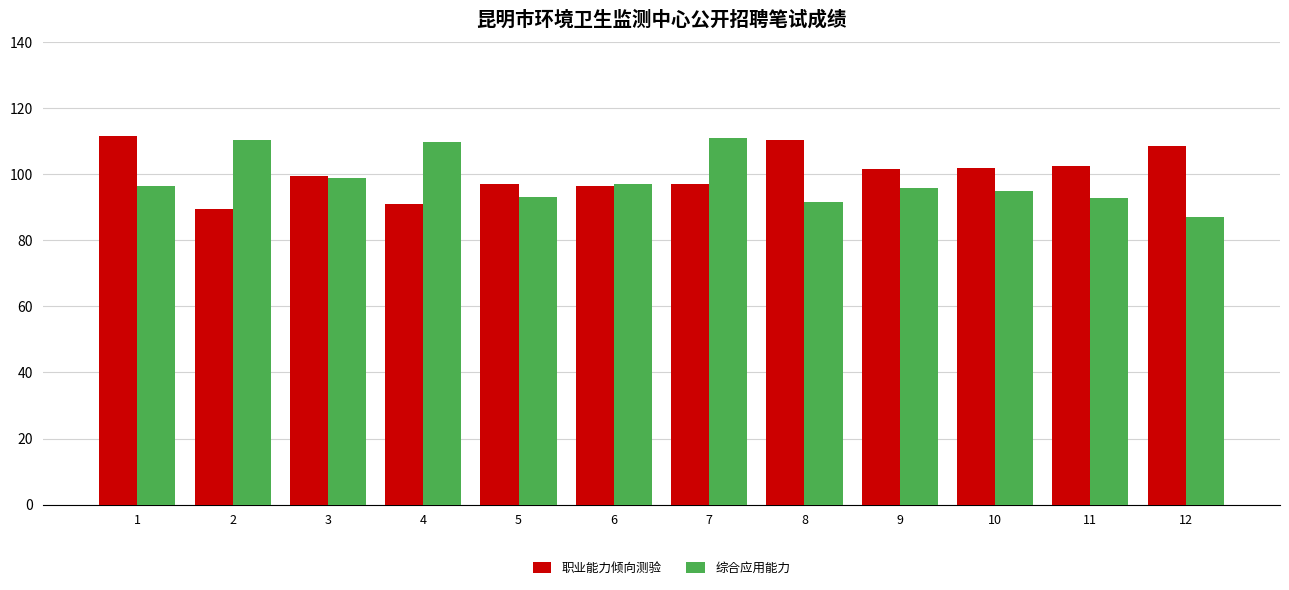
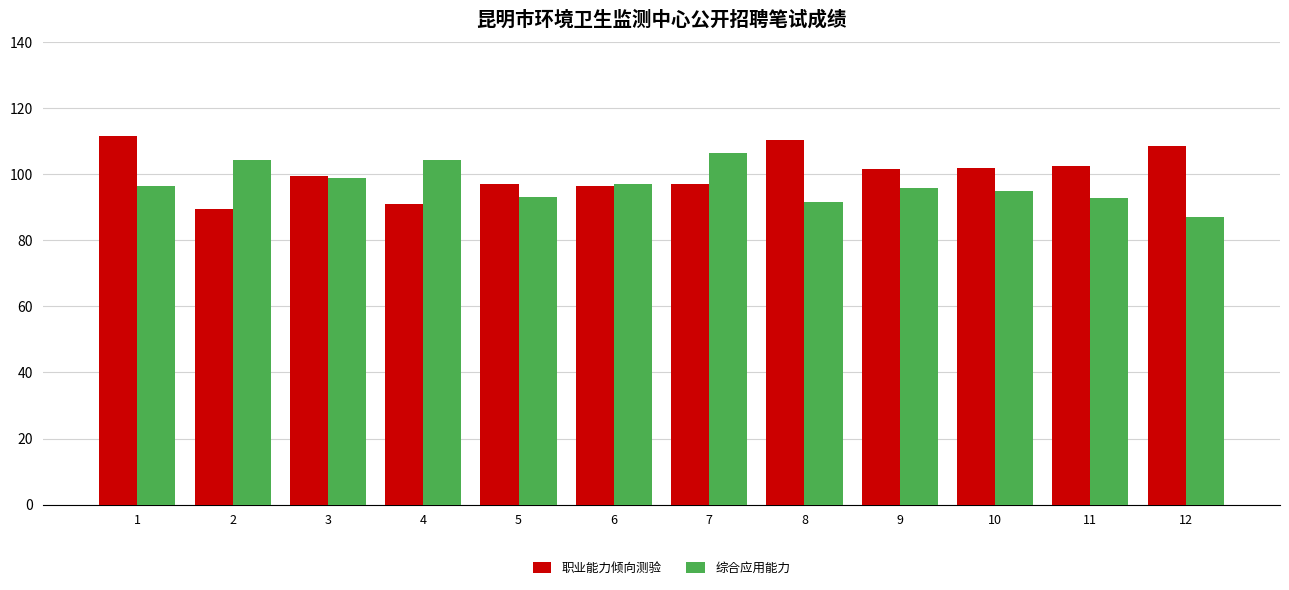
  {
    "职业能力倾向测验": {
      "1": 112,
      "2": 90,
      "3": 100,
      "4": 91,
      "5": 97,
      "6": 97,
      "7": 97,
      "8": 110,
      "9": 102,
      "10": 102,
      "11": 103,
      "12": 109
    },
    "综合应用能力": {
      "1": 97,
-     "2": 111,
+     "2": 104,
      "3": 99,
-     "4": 110,
+     "4": 105,
      "5": 93,
      "6": 97,
-     "7": 111,
+     "7": 107,
      "8": 92,
      "9": 96,
      "10": 95,
      "11": 93,
      "12": 87
    }
  }
